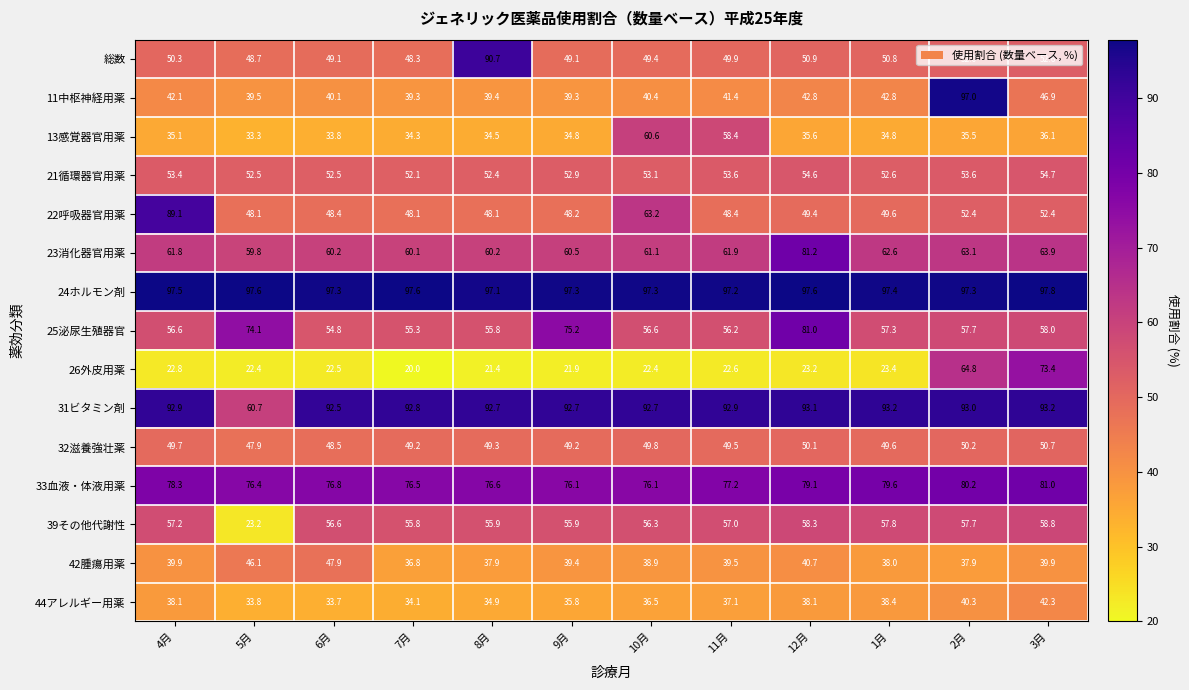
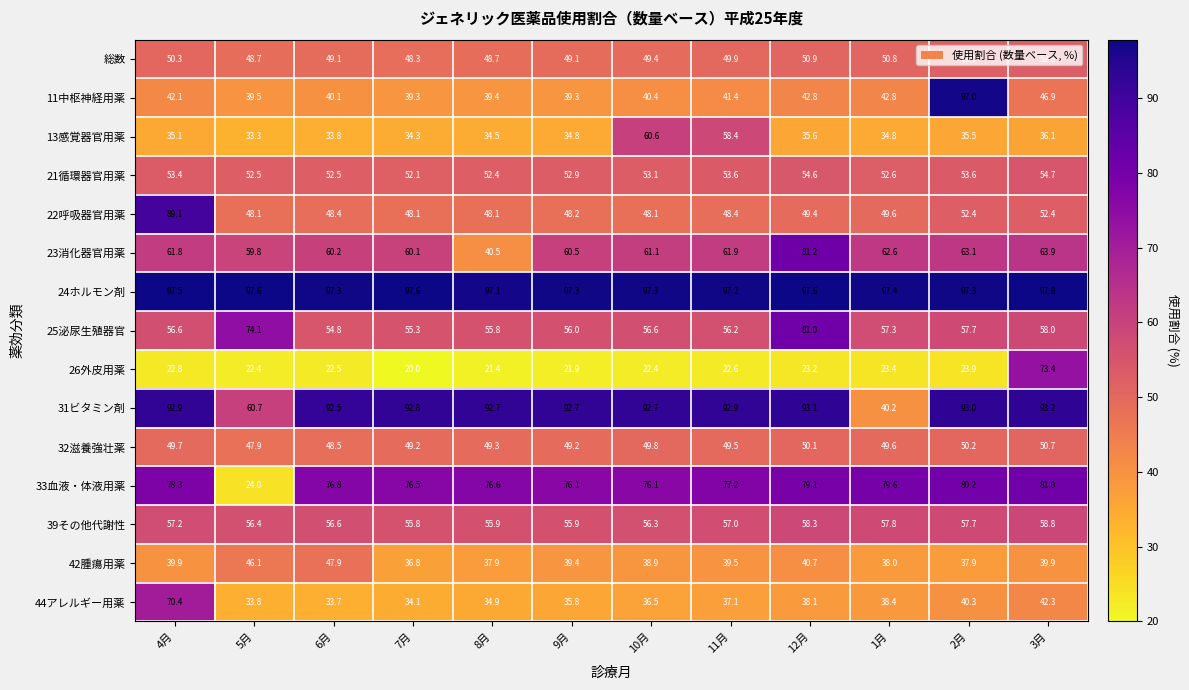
  {
    "総数": {
      "4月": 50.3,
      "5月": 48.7,
      "6月": 49.1,
      "7月": 48.3,
-     "8月": 90.7,
+     "8月": 48.7,
      "9月": 49.1,
      "10月": 49.4,
      "11月": 49.9,
      "12月": 50.9,
      "1月": 50.8
    },
    "11中枢神経用薬": {
      "4月": 42.1,
      "5月": 39.5,
      "6月": 40.1,
      "7月": 39.3,
      "8月": 39.4,
      "9月": 39.3,
      "10月": 40.4,
      "11月": 41.4,
      "12月": 42.8,
      "1月": 42.8,
      "2月": 97.0,
      "3月": 46.9
    },
    "13感覚器官用薬": {
      "4月": 35.1,
      "5月": 33.3,
      "6月": 33.8,
      "7月": 34.3,
      "8月": 34.5,
      "9月": 34.8,
      "10月": 60.6,
      "11月": 58.4,
      "12月": 35.6,
      "1月": 34.8,
      "2月": 35.5,
      "3月": 36.1
    },
    "21循環器官用薬": {
      "4月": 53.4,
      "5月": 52.5,
      "6月": 52.5,
      "7月": 52.1,
      "8月": 52.4,
      "9月": 52.9,
      "10月": 53.1,
      "11月": 53.6,
      "12月": 54.6,
      "1月": 52.6,
      "2月": 53.6,
      "3月": 54.7
    },
    "22呼吸器官用薬": {
      "4月": 89.1,
      "5月": 48.1,
      "6月": 48.4,
      "7月": 48.1,
      "8月": 48.1,
      "9月": 48.2,
-     "10月": 63.2,
+     "10月": 48.1,
      "11月": 48.4,
      "12月": 49.4,
      "1月": 49.6,
      "2月": 52.4,
      "3月": 52.4
    },
    "23消化器官用薬": {
      "4月": 61.8,
      "5月": 59.8,
      "6月": 60.2,
      "7月": 60.1,
-     "8月": 60.2,
+     "8月": 40.5,
      "9月": 60.5,
      "10月": 61.1,
      "11月": 61.9,
      "12月": 81.2,
      "1月": 62.6,
      "2月": 63.1,
      "3月": 63.9
    },
    "24ホルモン剤": {
      "4月": 97.5,
      "5月": 97.6,
      "6月": 97.3,
      "7月": 97.6,
      "8月": 97.1,
      "9月": 97.3,
      "10月": 97.3,
      "11月": 97.2,
      "12月": 97.6,
      "1月": 97.4,
      "2月": 97.3,
      "3月": 97.8
    },
    "25泌尿生殖器官": {
      "4月": 56.6,
      "5月": 74.1,
      "6月": 54.8,
      "7月": 55.3,
      "8月": 55.8,
-     "9月": 75.2,
+     "9月": 56.0,
      "10月": 56.6,
      "11月": 56.2,
      "12月": 81.0,
      "1月": 57.3,
      "2月": 57.7,
      "3月": 58.0
    },
    "26外皮用薬": {
      "4月": 22.8,
      "5月": 22.4,
      "6月": 22.5,
      "7月": 20.0,
      "8月": 21.4,
      "9月": 21.9,
      "10月": 22.4,
      "11月": 22.6,
      "12月": 23.2,
      "1月": 23.4,
-     "2月": 64.8,
+     "2月": 23.9,
      "3月": 73.4
    },
    "31ビタミン剤": {
      "4月": 92.9,
      "5月": 60.7,
      "6月": 92.5,
      "7月": 92.8,
      "8月": 92.7,
      "9月": 92.7,
      "10月": 92.7,
      "11月": 92.9,
      "12月": 93.1,
-     "1月": 93.2,
+     "1月": 40.2,
      "2月": 93.0,
      "3月": 93.2
    },
    "32滋養強壮薬": {
      "4月": 49.7,
      "5月": 47.9,
      "6月": 48.5,
      "7月": 49.2,
      "8月": 49.3,
      "9月": 49.2,
      "10月": 49.8,
      "11月": 49.5,
      "12月": 50.1,
      "1月": 49.6,
      "2月": 50.2,
      "3月": 50.7
    },
    "33血液・体液用薬": {
      "4月": 78.3,
-     "5月": 76.4,
+     "5月": 24.0,
      "6月": 76.8,
      "7月": 76.5,
      "8月": 76.6,
      "9月": 76.1,
      "10月": 76.1,
      "11月": 77.2,
      "12月": 79.1,
      "1月": 79.6,
      "2月": 80.2,
      "3月": 81.0
    },
    "39その他代謝性": {
      "4月": 57.2,
-     "5月": 23.2,
+     "5月": 56.4,
      "6月": 56.6,
      "7月": 55.8,
      "8月": 55.9,
      "9月": 55.9,
      "10月": 56.3,
      "11月": 57.0,
      "12月": 58.3,
      "1月": 57.8,
      "2月": 57.7,
      "3月": 58.8
    },
    "42腫瘍用薬": {
      "4月": 39.9,
      "5月": 46.1,
      "6月": 47.9,
      "7月": 36.8,
      "8月": 37.9,
      "9月": 39.4,
      "10月": 38.9,
      "11月": 39.5,
      "12月": 40.7,
      "1月": 38.0,
      "2月": 37.9,
      "3月": 39.9
    },
    "44アレルギー用薬": {
-     "4月": 38.1,
+     "4月": 70.4,
      "5月": 33.8,
      "6月": 33.7,
      "7月": 34.1,
      "8月": 34.9,
      "9月": 35.8,
      "10月": 36.5,
      "11月": 37.1,
      "12月": 38.1,
      "1月": 38.4,
      "2月": 40.3,
      "3月": 42.3
    }
  }
